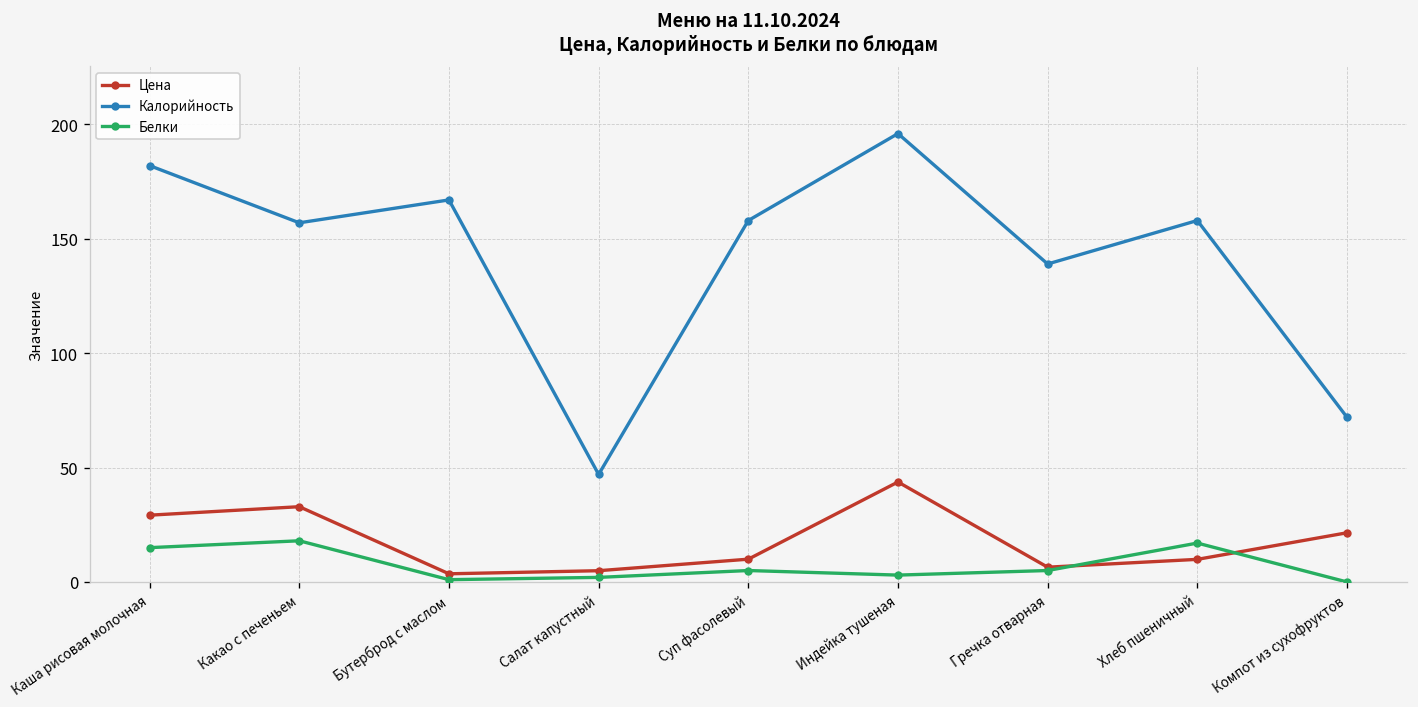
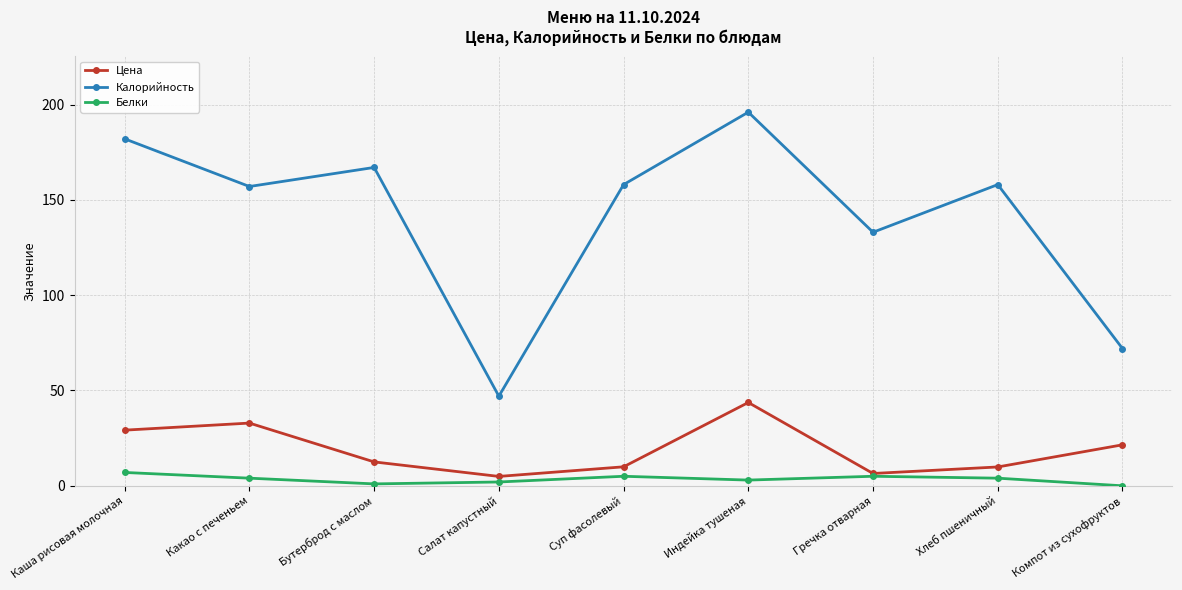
  {
    "Цена": {
      "Каша рисовая молочная": 29,
      "Какао с печеньем": 33,
-     "Бутерброд с маслом": 4,
+     "Бутерброд с маслом": 13,
      "Салат капустный": 5,
      "Суп фасолевый": 10,
      "Индейка тушеная": 44,
      "Гречка отварная": 6,
      "Хлеб пшеничный": 10,
      "Компот из сухофруктов": 22
    },
    "Калорийность": {
      "Каша рисовая молочная": 182,
      "Какао с печеньем": 157,
      "Бутерброд с маслом": 167,
      "Салат капустный": 47,
      "Суп фасолевый": 158,
      "Индейка тушеная": 196,
-     "Гречка отварная": 139,
+     "Гречка отварная": 133,
      "Хлеб пшеничный": 158,
      "Компот из сухофруктов": 72
    },
    "Белки": {
-     "Каша рисовая молочная": 15,
-     "Какао с печеньем": 18,
+     "Каша рисовая молочная": 7,
+     "Какао с печеньем": 4,
      "Бутерброд с маслом": 1,
      "Салат капустный": 2,
      "Суп фасолевый": 5,
      "Индейка тушеная": 3,
      "Гречка отварная": 5,
-     "Хлеб пшеничный": 17,
+     "Хлеб пшеничный": 4,
      "Компот из сухофруктов": 0
    }
  }
